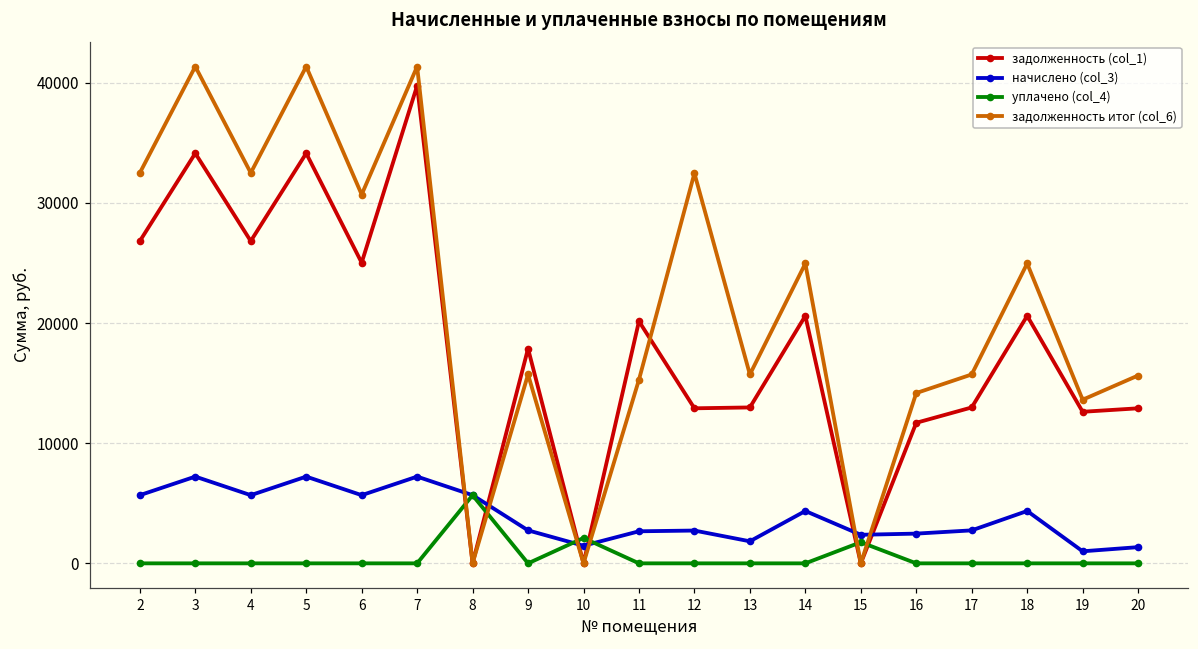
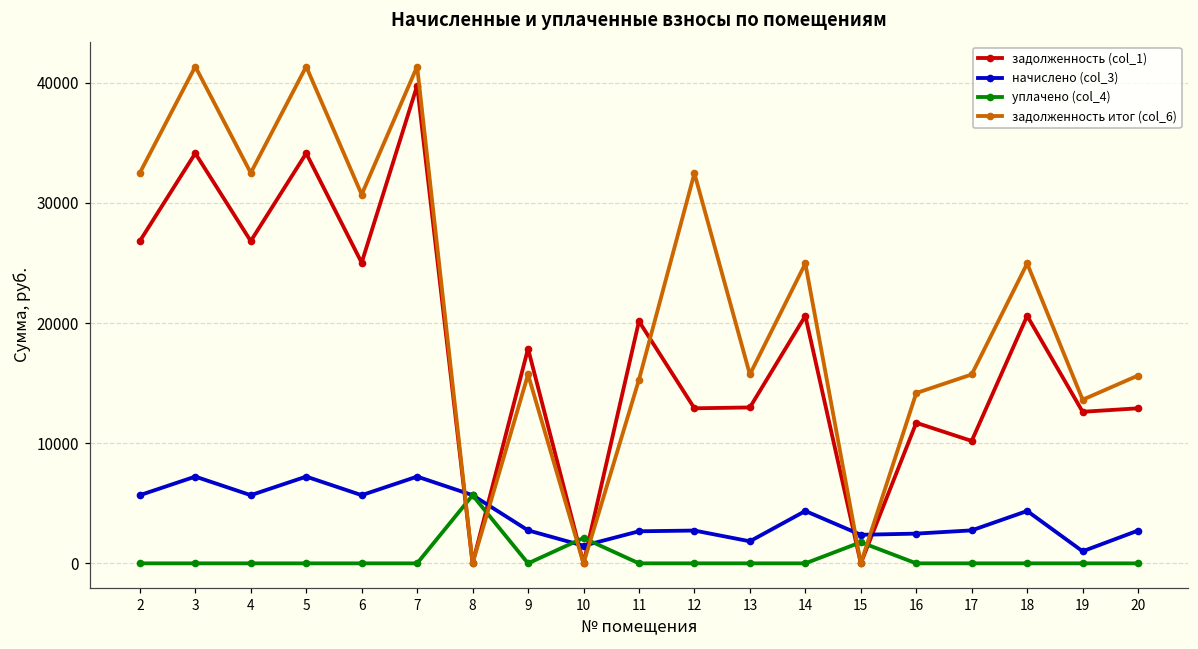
  {
    "задолженность (col_1)": {
      "2": 26800,
      "3": 34100,
      "4": 26800,
      "5": 34100,
      "6": 25000,
      "7": 39800,
      "9": 17900,
      "11": 20100,
      "12": 12900,
      "13": 13000,
      "14": 20600,
      "16": 11700,
-     "17": 13000,
+     "17": 10200,
      "18": 20600,
      "19": 12600,
      "20": 12900
    },
    "начислено (col_3)": {
      "2": 5700,
      "3": 7200,
      "4": 5700,
      "5": 7200,
      "6": 5700,
      "7": 7200,
      "9": 2700,
      "10": 1500,
      "11": 2700,
      "12": 2700,
      "13": 1800,
      "14": 4400,
      "15": 2400,
      "16": 2500,
      "17": 2700,
      "18": 4400,
      "19": 1000,
-     "20": 1300
+     "20": 2700
    },
    "уплачено (col_4)": {
      "2": 0,
      "3": 0,
      "4": 0,
      "5": 0,
      "6": 0,
      "7": 0,
      "9": 0,
      "10": 2100,
      "11": 0,
      "12": 0,
      "13": 0,
      "14": 0,
      "15": 1800,
      "16": 0,
      "17": 0,
      "18": 0,
      "19": 0,
      "20": 0
    },
    "задолженность итог (col_6)": {
      "2": 32500,
      "3": 41400,
      "4": 32500,
      "5": 41400,
      "6": 30700,
      "7": 41400,
      "9": 15700,
      "11": 15300,
      "12": 32500,
      "13": 15700,
      "14": 25000,
      "16": 14200,
      "17": 15700,
      "18": 25000,
      "19": 13600,
      "20": 15600
    }
  }
